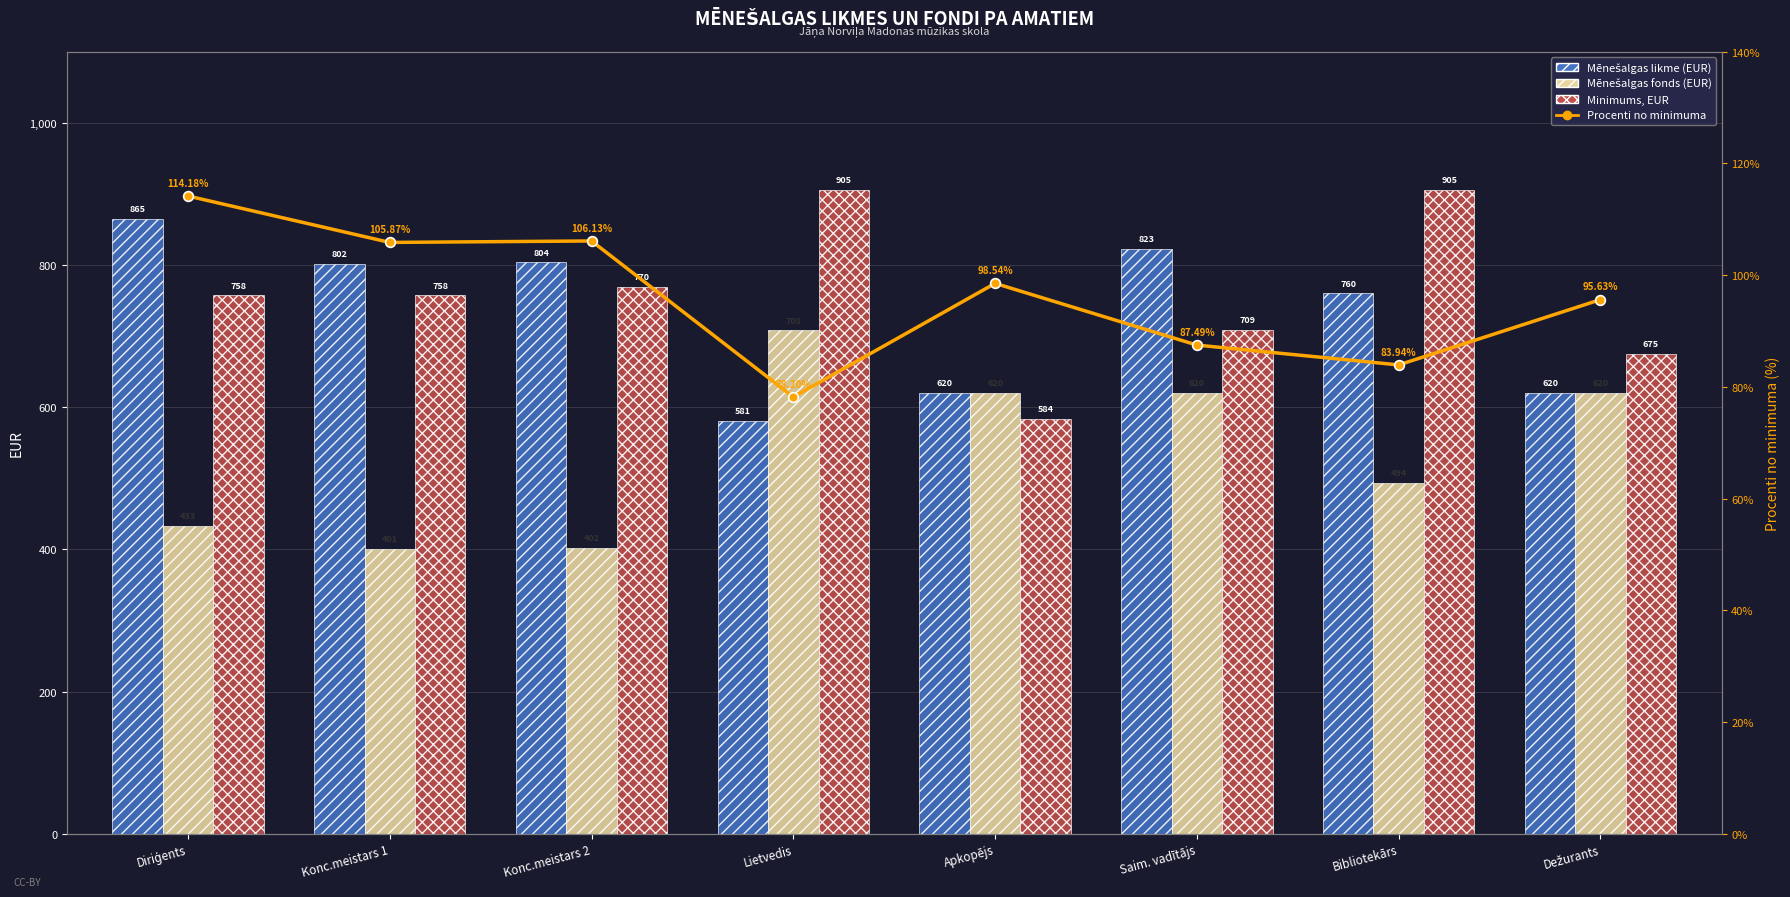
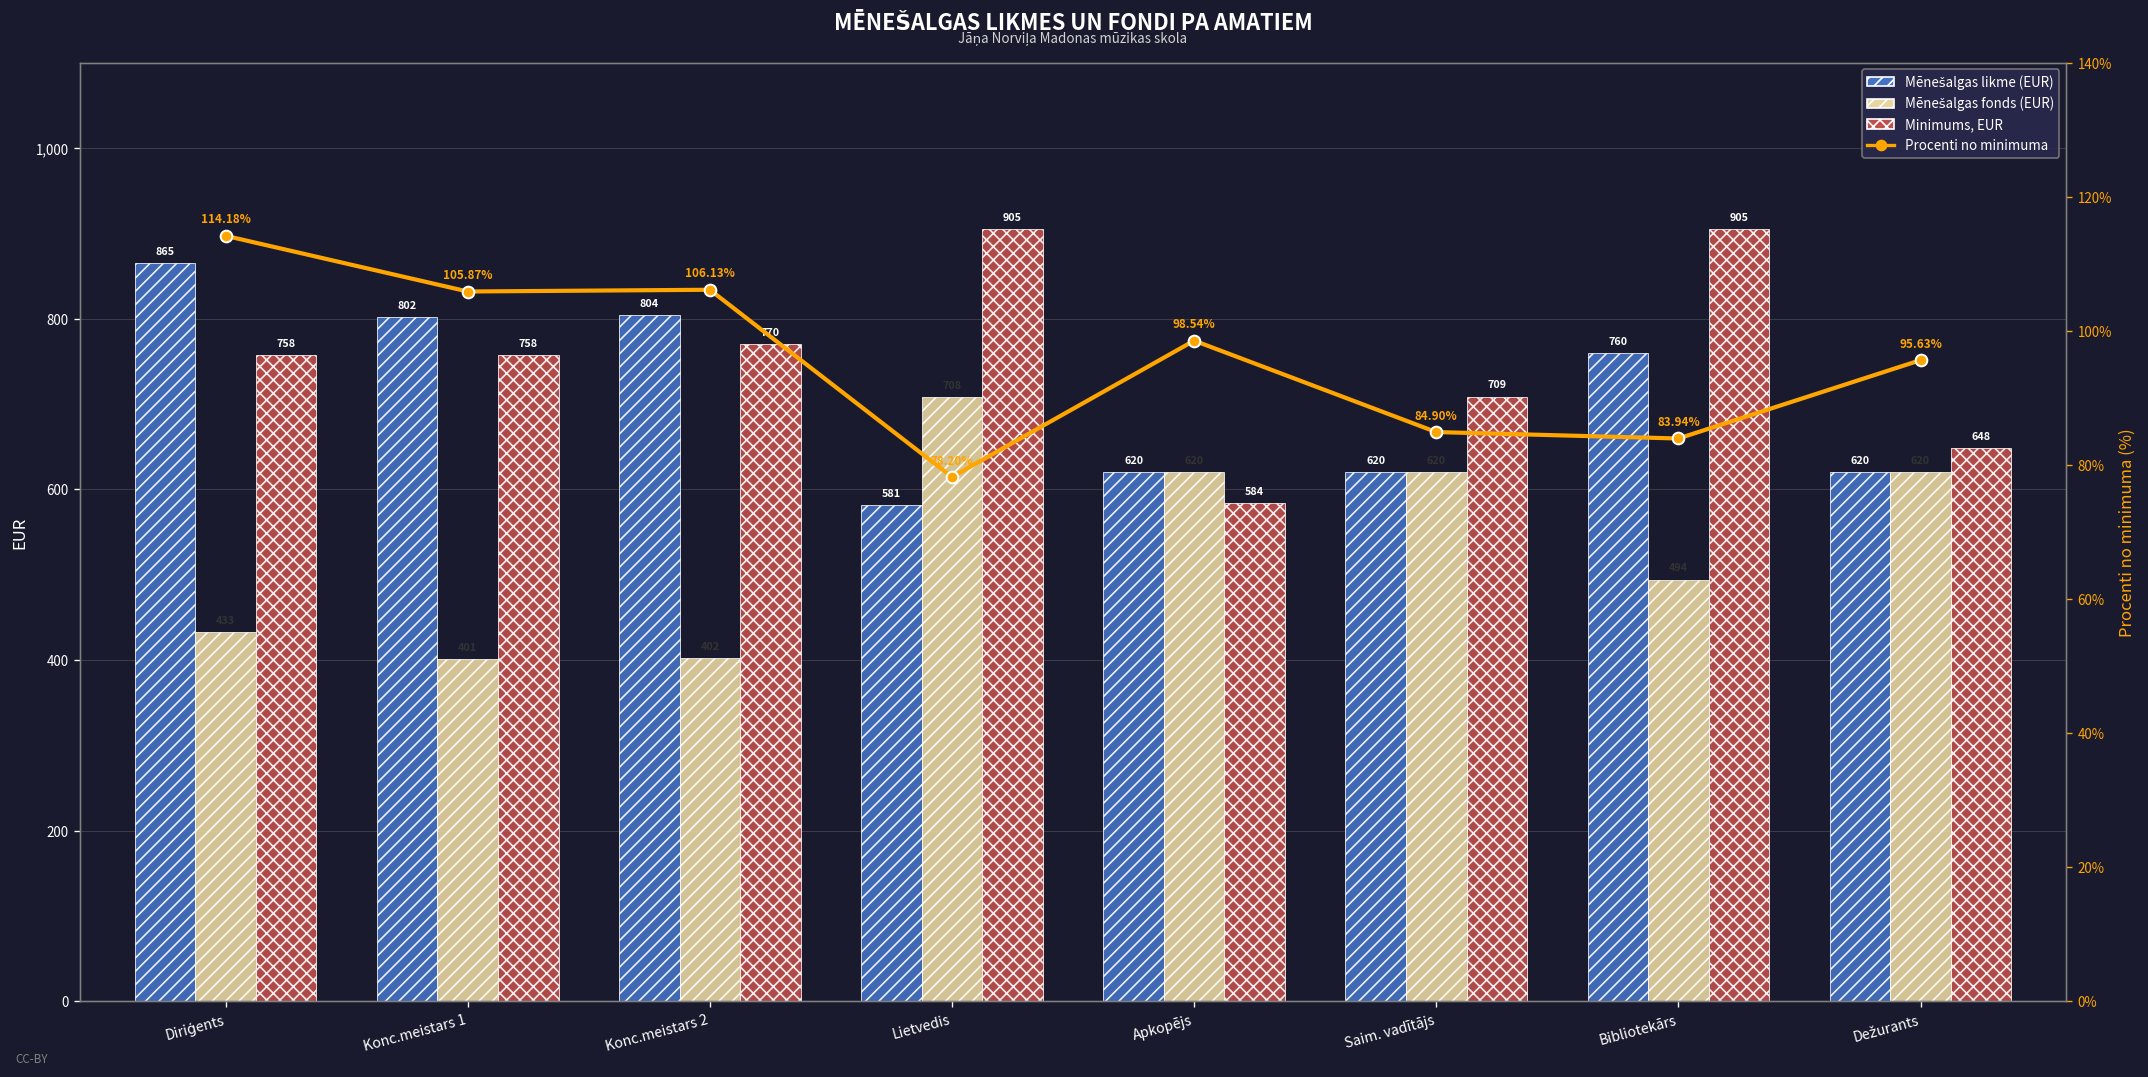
  {
    "Mēnešalgas likme (EUR)": {
      "Diriģents": "865",
      "Konc.meistars 1": "802",
      "Konc.meistars 2": "804",
      "Lietvedis": "581",
      "Apkopējs": "620",
-     "Saim. vadītājs": "823",
+     "Saim. vadītājs": "620",
      "Bibliotekārs": "760",
      "Dežurants": "620"
    },
    "Minimums, EUR": {
      "Diriģents": "758",
      "Konc.meistars 1": "758",
      "Konc.meistars 2": "770",
      "Lietvedis": "905",
      "Apkopējs": "584",
      "Saim. vadītājs": "709",
      "Bibliotekārs": "905",
-     "Dežurants": "675"
+     "Dežurants": "648"
    },
    "Procenti no minimuma": {
      "Diriģents": "114.18%",
      "Konc.meistars 1": "105.87%",
      "Konc.meistars 2": "106.13%",
      "Lietvedis": "78.20%",
      "Apkopējs": "98.54%",
-     "Saim. vadītājs": "87.49%",
+     "Saim. vadītājs": "84.90%",
      "Bibliotekārs": "83.94%",
      "Dežurants": "95.63%"
    }
  }
